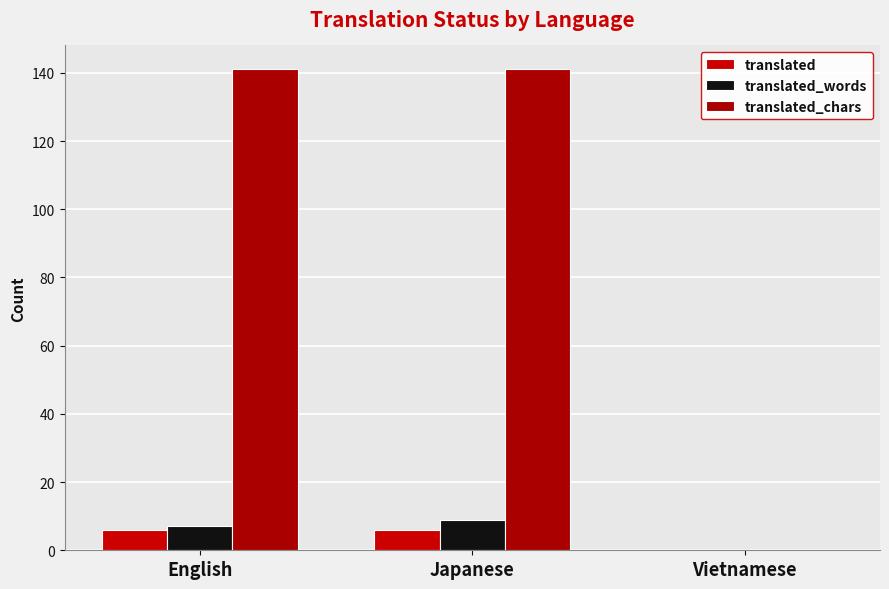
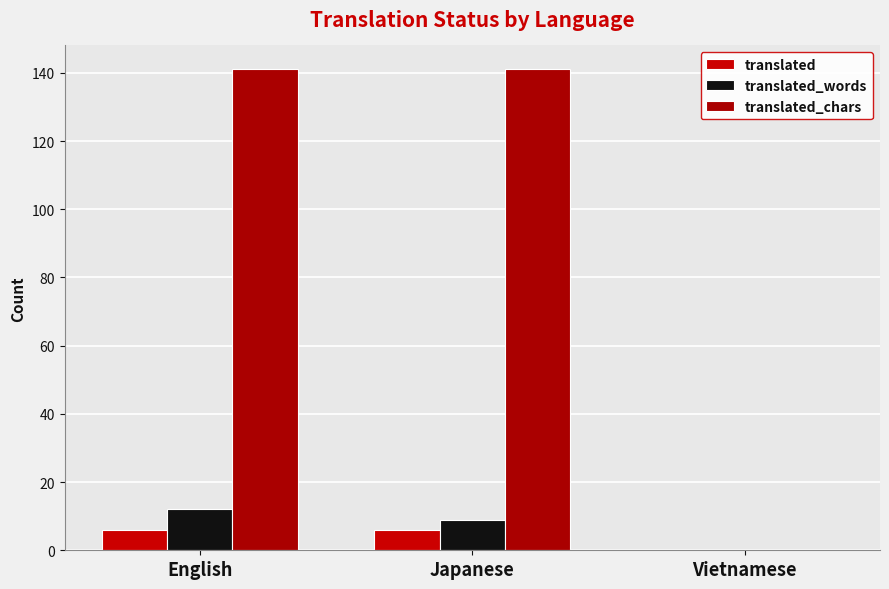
  {
    "translated_words": {
-     "English": 7,
+     "English": 12,
      "Japanese": 9,
      "Vietnamese": 0
    }
  }
